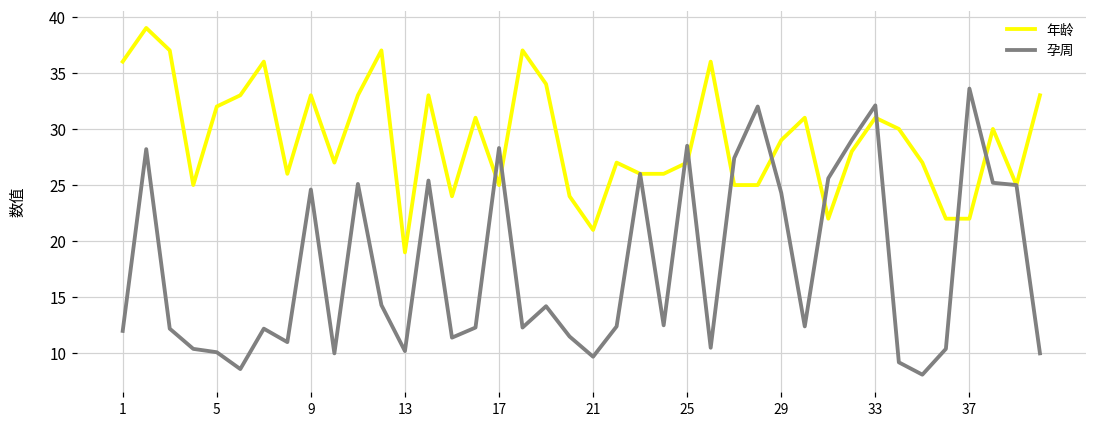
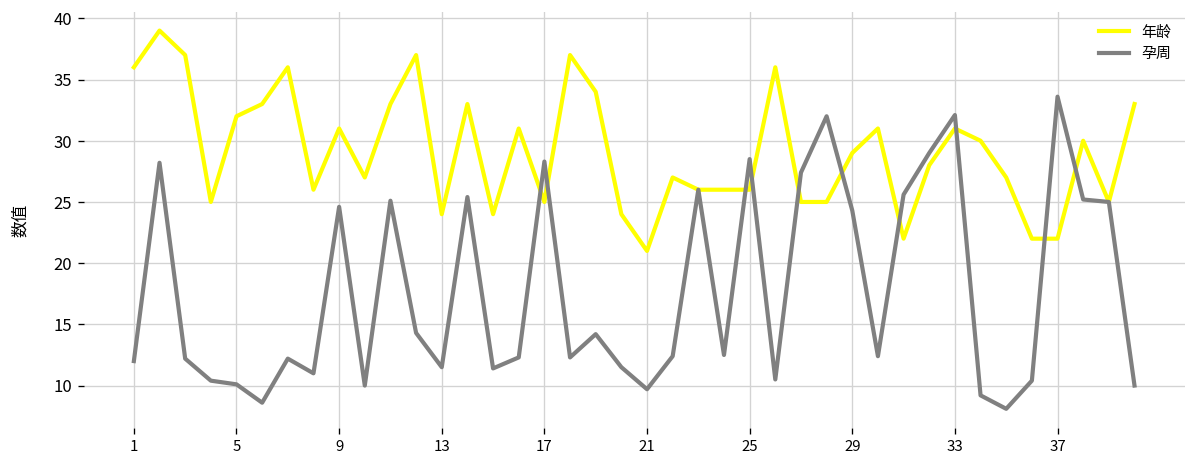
  {
    "年龄": {
      "1": 36,
      "5": 32,
-     "9": 33,
-     "13": 19,
+     "9": 31,
+     "13": 24,
      "17": 25,
      "21": 21,
-     "25": 27,
+     "25": 26,
      "29": 29,
      "33": 31,
      "37": 22
    },
    "孕周": {
      "1": 12.0,
      "5": 10.1,
      "9": 24.6,
-     "13": 10.2,
+     "13": 11.5,
      "17": 28.3,
      "21": 9.7,
      "25": 28.5,
      "29": 24.3,
      "33": 32.1,
      "37": 33.6
    }
  }
